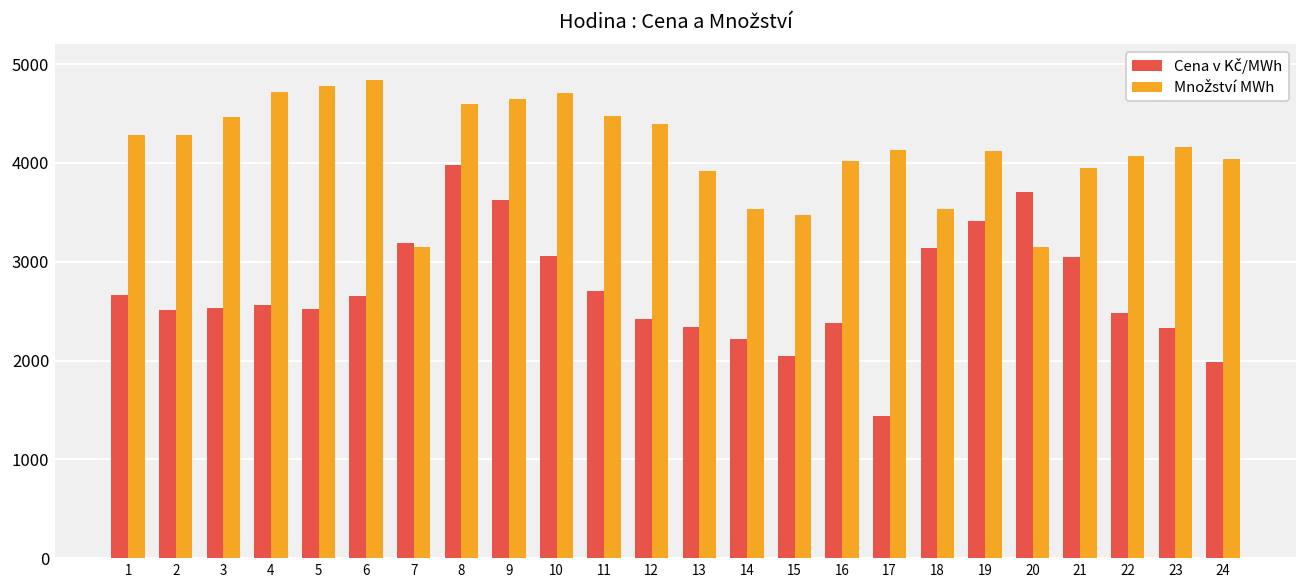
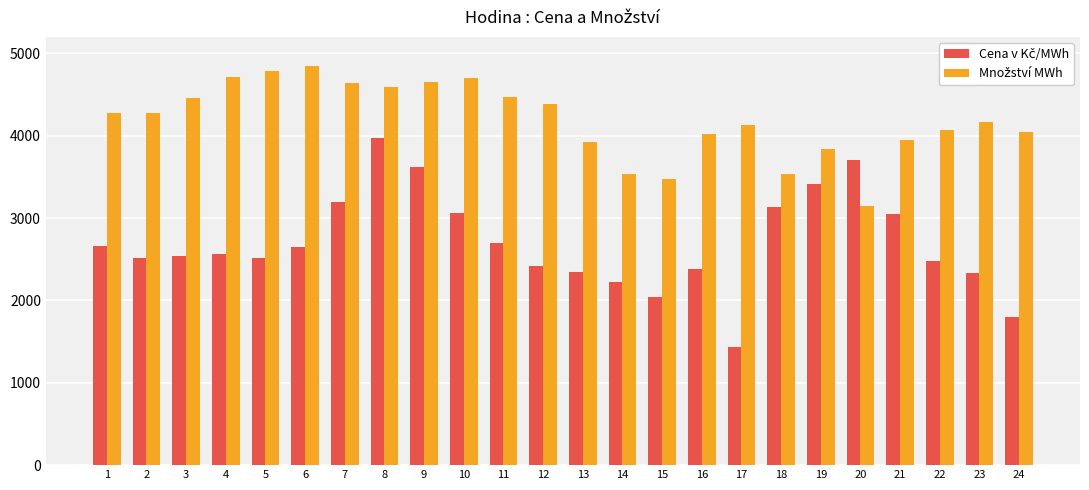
  {
    "Cena v Kč/MWh": {
      "1": 2700,
      "2": 2500,
      "3": 2500,
      "4": 2600,
      "5": 2500,
      "6": 2600,
      "7": 3200,
      "8": 4000,
      "9": 3600,
      "10": 3100,
      "11": 2700,
      "12": 2400,
      "13": 2300,
      "14": 2200,
      "15": 2000,
      "16": 2400,
      "17": 1400,
      "18": 3100,
      "19": 3400,
      "20": 3700,
      "21": 3000,
      "22": 2500,
      "23": 2300,
-     "24": 2000
+     "24": 1800
    },
    "Množství MWh": {
      "1": 4300,
      "2": 4300,
      "3": 4500,
      "4": 4700,
      "5": 4800,
      "6": 4800,
-     "7": 3200,
+     "7": 4600,
      "8": 4600,
      "9": 4700,
      "10": 4700,
      "11": 4500,
      "12": 4400,
      "13": 3900,
      "14": 3500,
      "15": 3500,
      "16": 4000,
      "17": 4100,
      "18": 3500,
-     "19": 4100,
+     "19": 3800,
      "20": 3100,
      "21": 3900,
      "22": 4100,
      "23": 4200,
      "24": 4000
    }
  }
